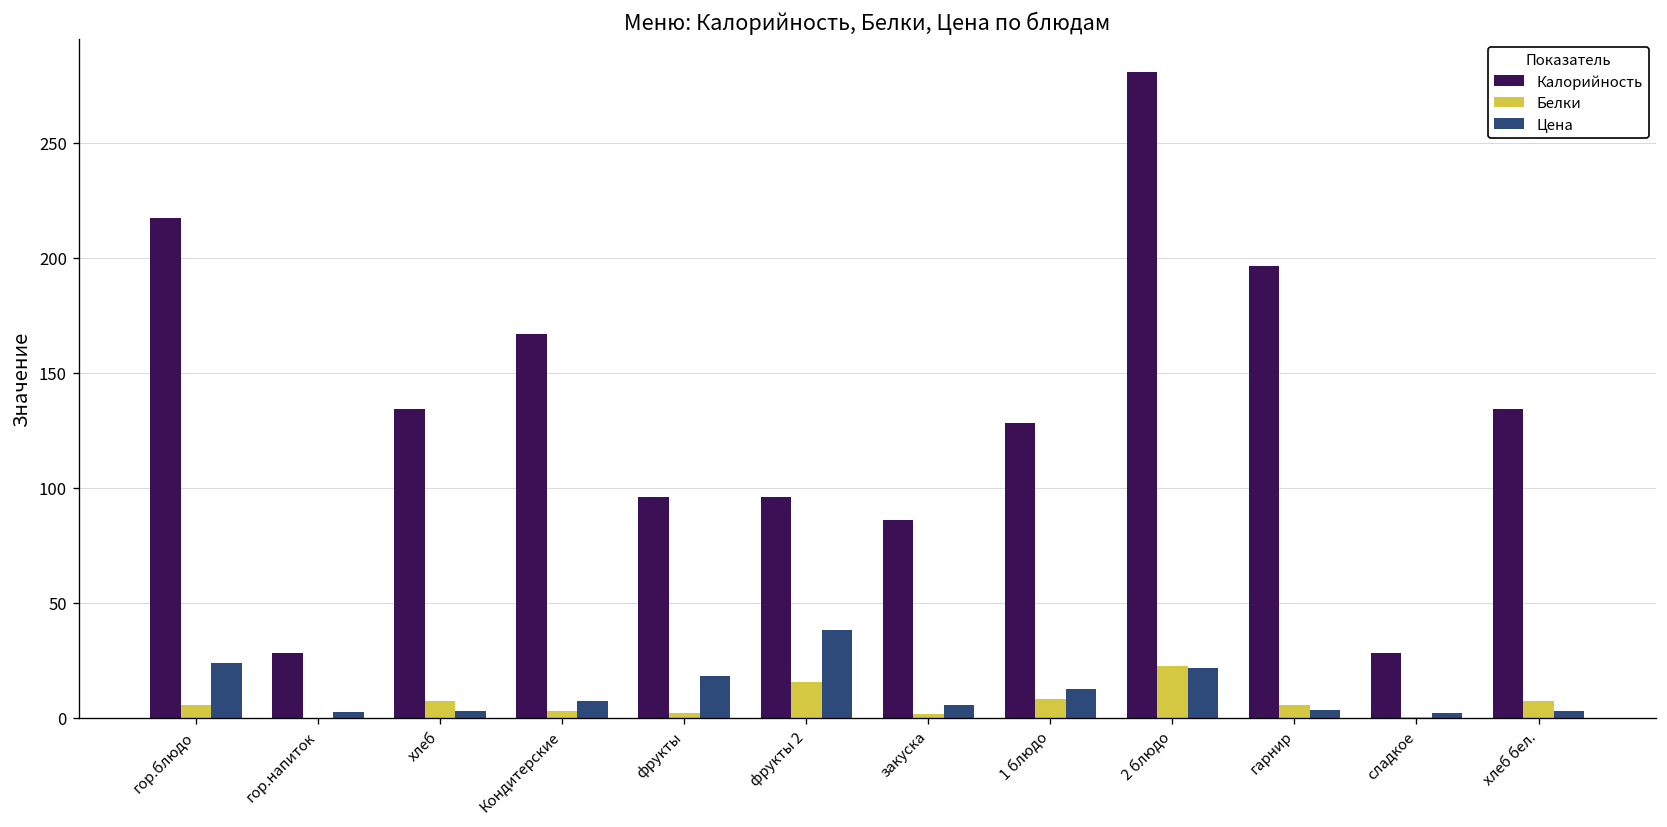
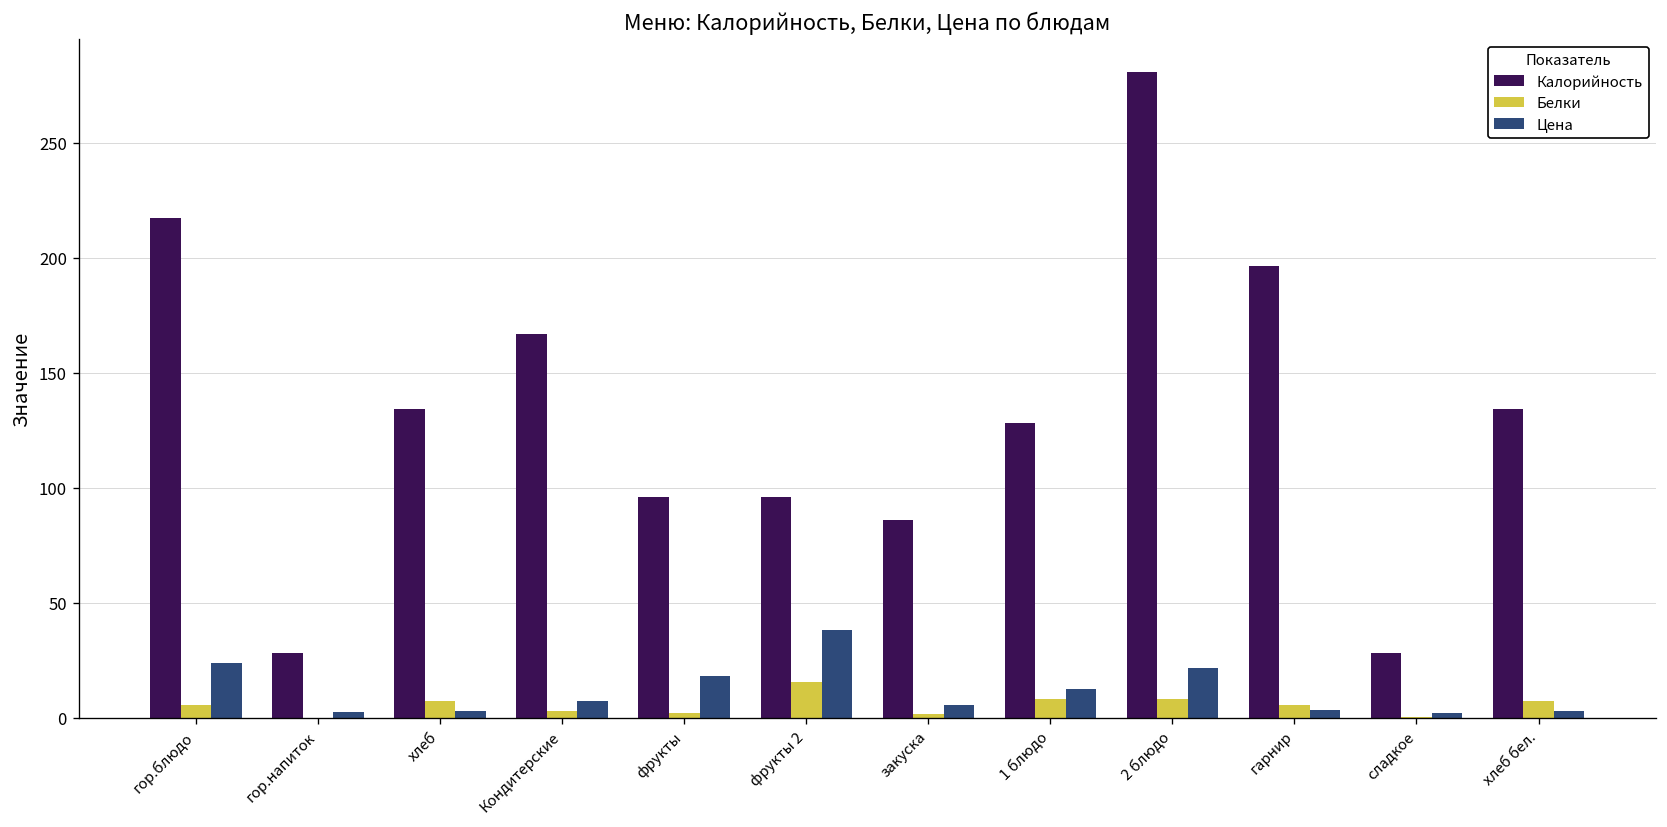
  {
    "Калорийность": {
      "гор.блюдо": 217,
      "гор.напиток": 28,
      "хлеб": 134,
      "Кондитерские": 167,
      "фрукты": 96,
      "фрукты 2": 96,
      "закуска": 86,
      "1 блюдо": 128,
      "2 блюдо": 281,
      "гарнир": 196,
      "сладкое": 28,
      "хлеб бел.": 134
    },
    "Белки": {
      "гор.блюдо": 6,
      "гор.напиток": 0,
      "хлеб": 7,
      "Кондитерские": 3,
      "фрукты": 2,
      "фрукты 2": 16,
      "закуска": 1,
      "1 блюдо": 8,
-     "2 блюдо": 22,
+     "2 блюдо": 8,
      "гарнир": 5,
      "хлеб бел.": 7
    },
    "Цена": {
      "гор.блюдо": 24,
      "гор.напиток": 2,
      "хлеб": 3,
      "Кондитерские": 7,
      "фрукты": 18,
      "фрукты 2": 38,
      "закуска": 5,
      "1 блюдо": 12,
      "2 блюдо": 21,
      "гарнир": 3,
      "сладкое": 2,
      "хлеб бел.": 3
    }
  }
